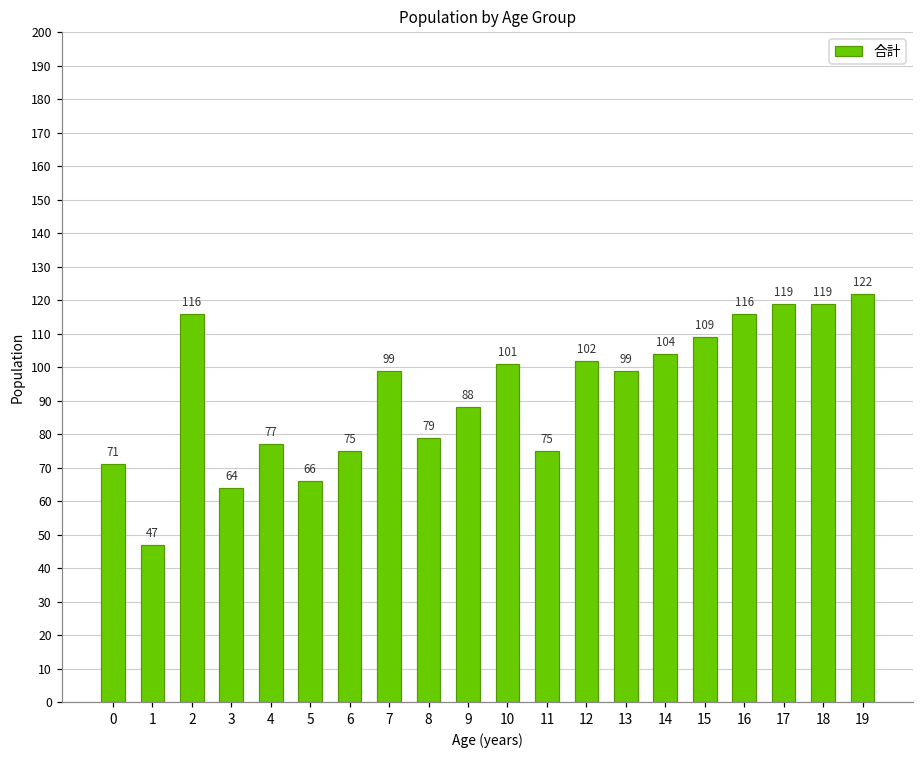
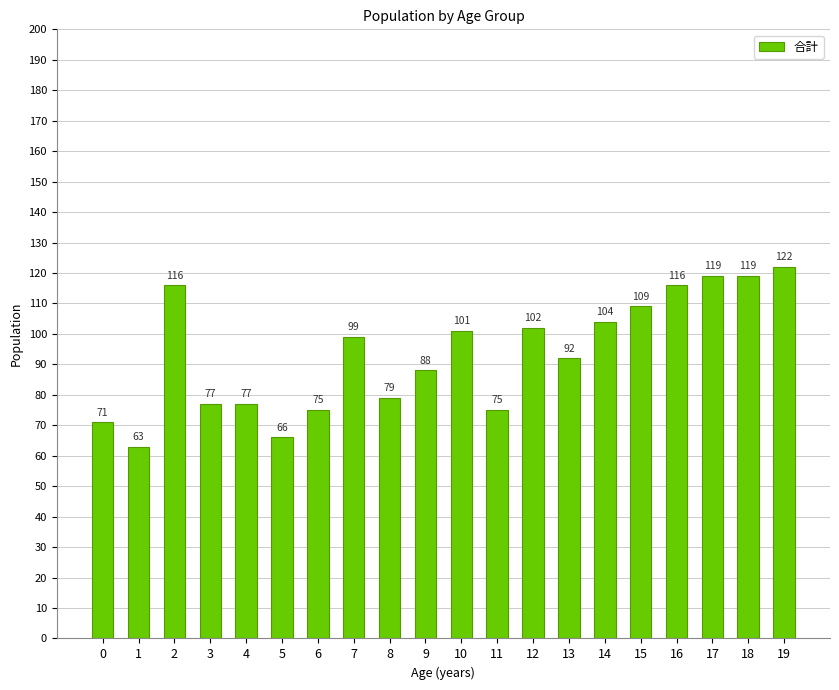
  {
    "0": 71,
-   "1": 47,
+   "1": 63,
    "2": 116,
-   "3": 64,
+   "3": 77,
    "4": 77,
    "5": 66,
    "6": 75,
    "7": 99,
    "8": 79,
    "9": 88,
    "10": 101,
    "11": 75,
    "12": 102,
-   "13": 99,
+   "13": 92,
    "14": 104,
    "15": 109,
    "16": 116,
    "17": 119,
    "18": 119,
    "19": 122
  }
